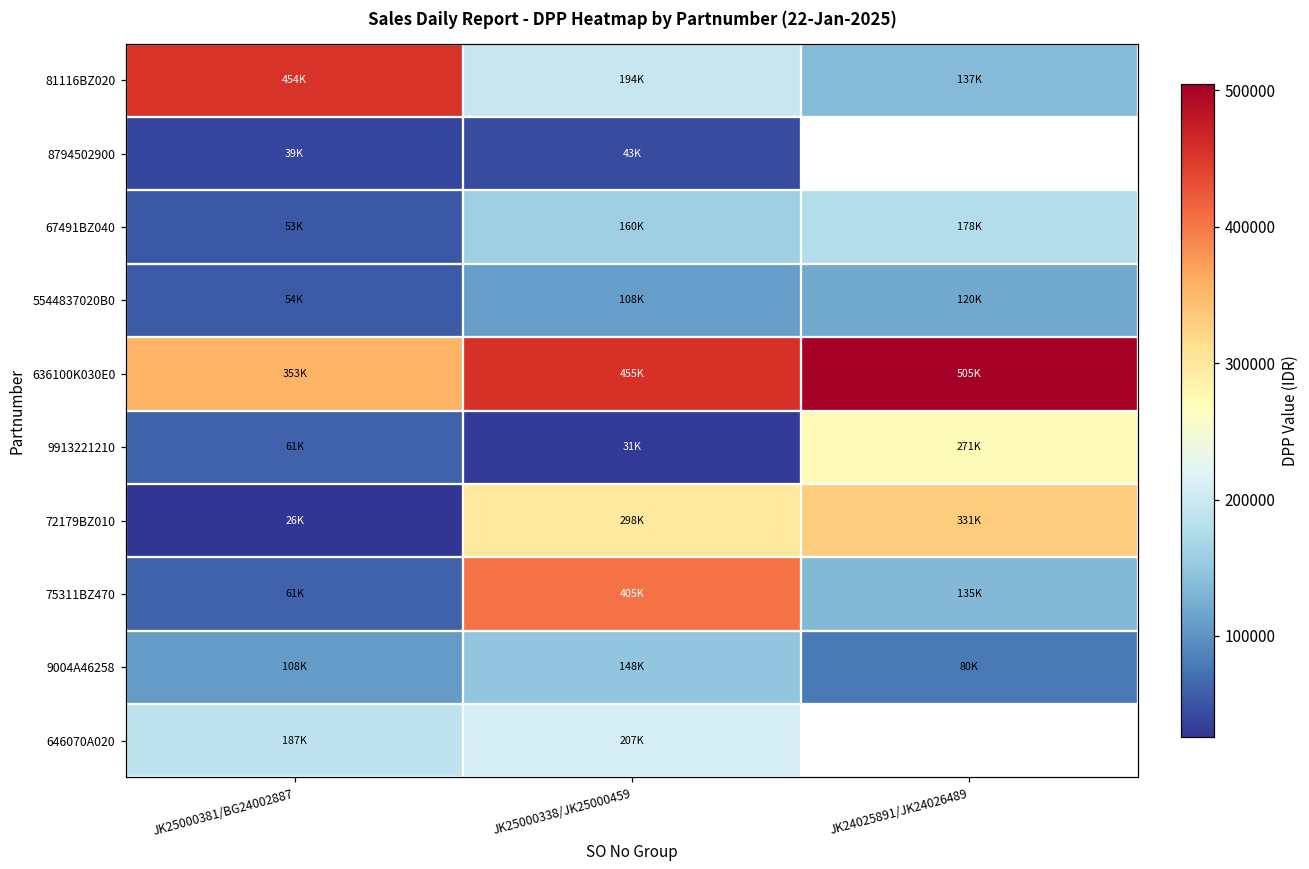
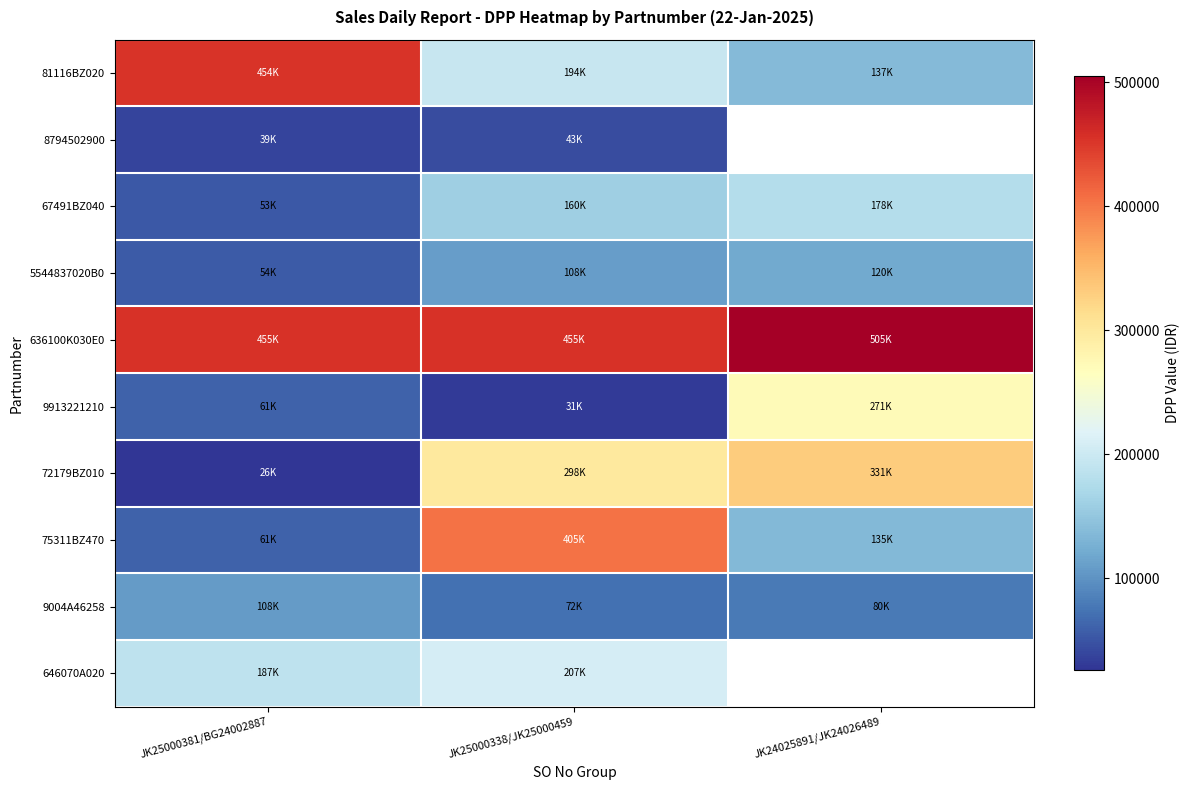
  {
    "81116BZ020": {
      "JK25000381/BG24002887": "454K",
      "JK25000338/JK25000459": "194K",
      "JK24025891/JK24026489": "137K"
    },
    "8794502900": {
      "JK25000381/BG24002887": "39K",
      "JK25000338/JK25000459": "43K"
    },
    "67491BZ040": {
      "JK25000381/BG24002887": "53K",
      "JK25000338/JK25000459": "160K",
      "JK24025891/JK24026489": "178K"
    },
    "5544837020B0": {
      "JK25000381/BG24002887": "54K",
      "JK25000338/JK25000459": "108K",
      "JK24025891/JK24026489": "120K"
    },
    "636100K030E0": {
-     "JK25000381/BG24002887": "353K",
+     "JK25000381/BG24002887": "455K",
      "JK25000338/JK25000459": "455K",
      "JK24025891/JK24026489": "505K"
    },
    "9913221210": {
      "JK25000381/BG24002887": "61K",
      "JK25000338/JK25000459": "31K",
      "JK24025891/JK24026489": "271K"
    },
    "72179BZ010": {
      "JK25000381/BG24002887": "26K",
      "JK25000338/JK25000459": "298K",
      "JK24025891/JK24026489": "331K"
    },
    "75311BZ470": {
      "JK25000381/BG24002887": "61K",
      "JK25000338/JK25000459": "405K",
      "JK24025891/JK24026489": "135K"
    },
    "9004A46258": {
      "JK25000381/BG24002887": "108K",
-     "JK25000338/JK25000459": "148K",
+     "JK25000338/JK25000459": "72K",
      "JK24025891/JK24026489": "80K"
    },
    "646070A020": {
      "JK25000381/BG24002887": "187K",
      "JK25000338/JK25000459": "207K"
    }
  }
